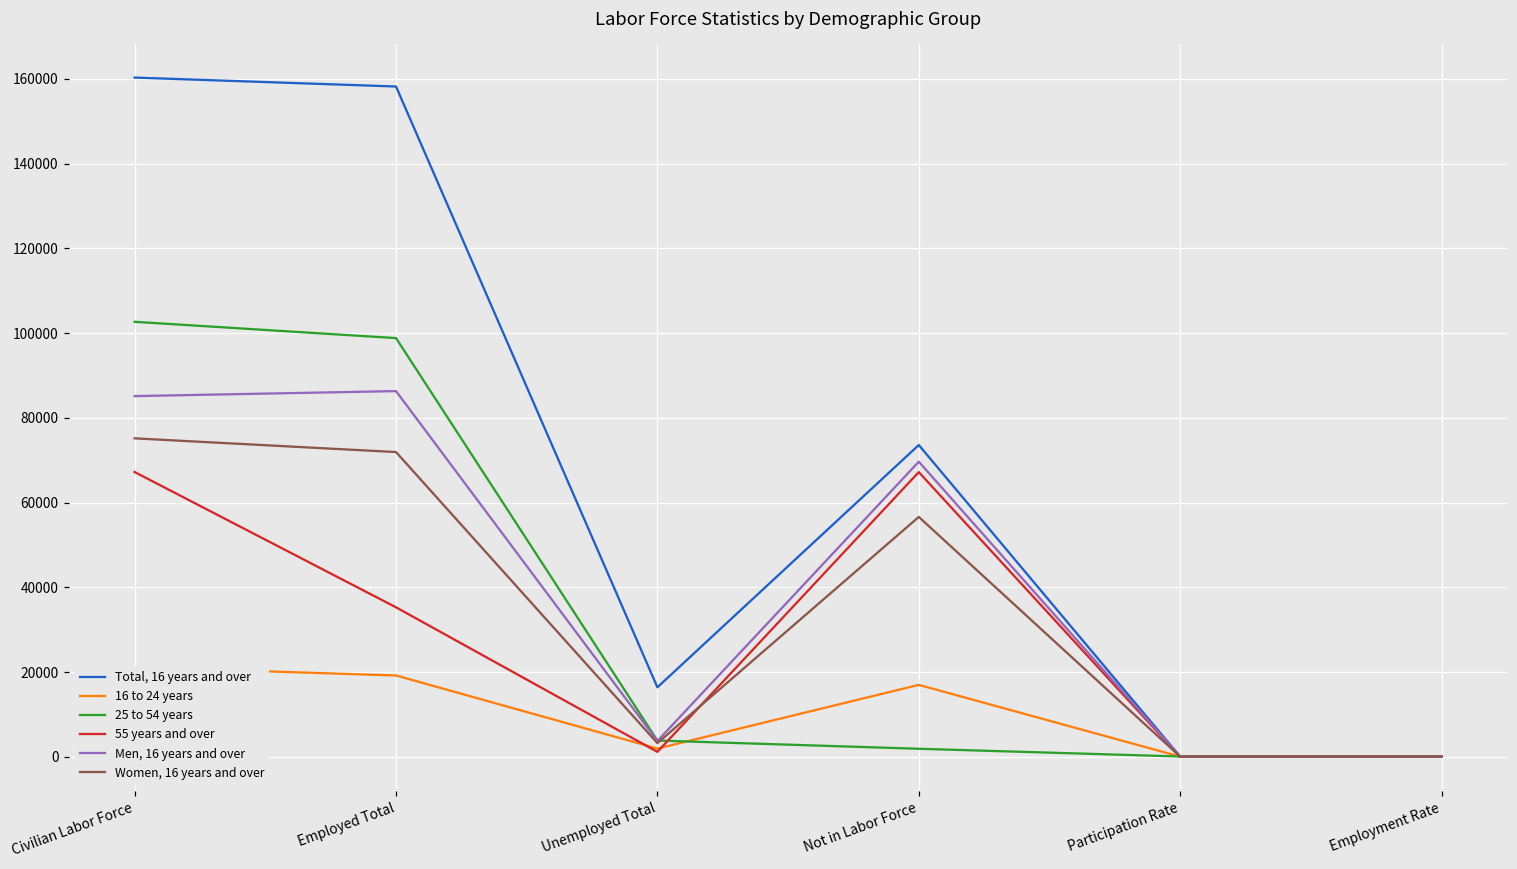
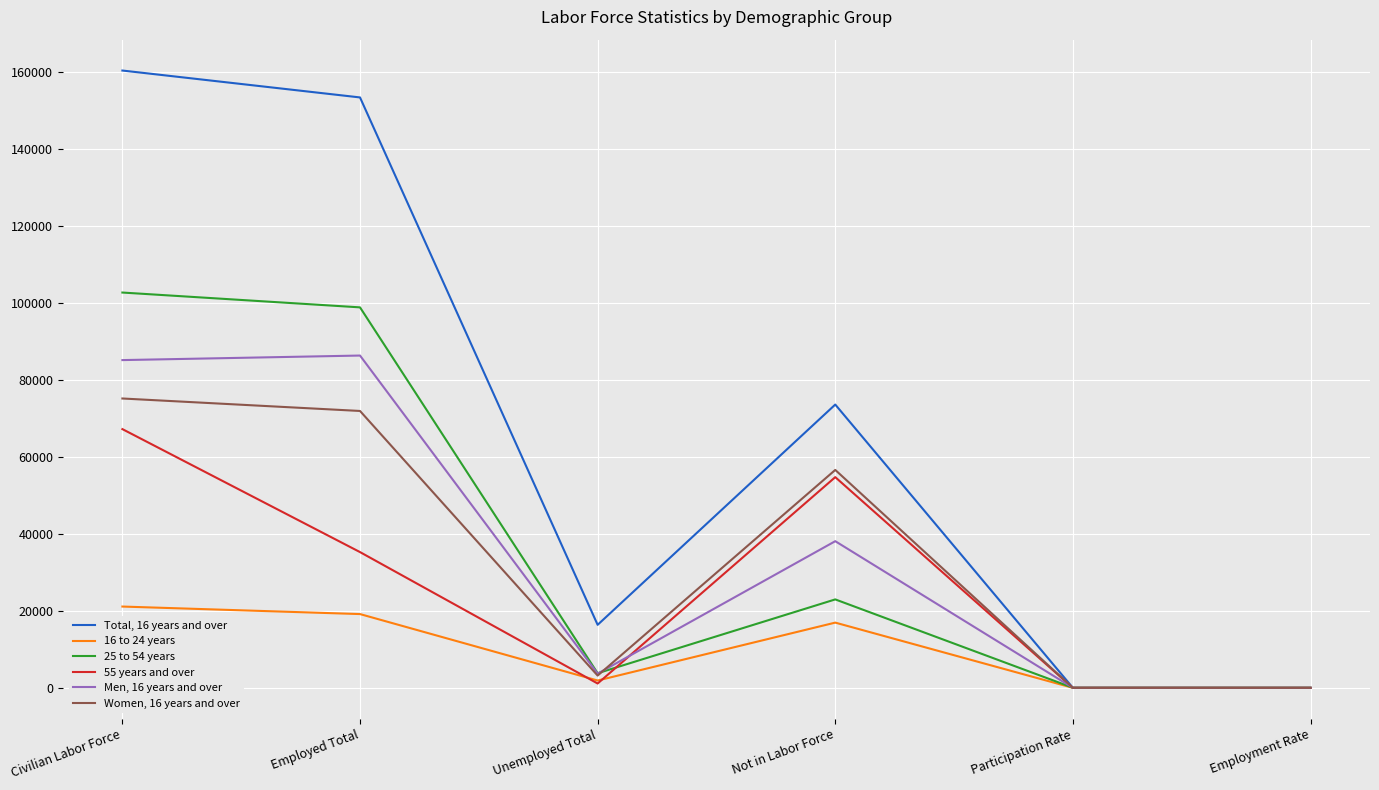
  {
    "Total, 16 years and over": {
      "Civilian Labor Force": 160000,
-     "Employed Total": 158000,
+     "Employed Total": 153000,
      "Unemployed Total": 16000,
      "Not in Labor Force": 74000
    },
    "16 to 24 years": {
      "Civilian Labor Force": 21000,
      "Employed Total": 19000,
      "Unemployed Total": 2000,
      "Not in Labor Force": 17000
    },
    "25 to 54 years": {
      "Civilian Labor Force": 103000,
      "Employed Total": 99000,
-     "Not in Labor Force": 2000
+     "Not in Labor Force": 23000
    },
    "55 years and over": {
      "Civilian Labor Force": 67000,
      "Employed Total": 35000,
      "Unemployed Total": 1000,
-     "Not in Labor Force": 67000
+     "Not in Labor Force": 55000
    },
    "Men, 16 years and over": {
      "Civilian Labor Force": 85000,
      "Employed Total": 86000,
-     "Not in Labor Force": 70000
+     "Not in Labor Force": 38000
    },
    "Women, 16 years and over": {
      "Civilian Labor Force": 75000,
      "Employed Total": 72000,
      "Not in Labor Force": 57000
    }
  }
